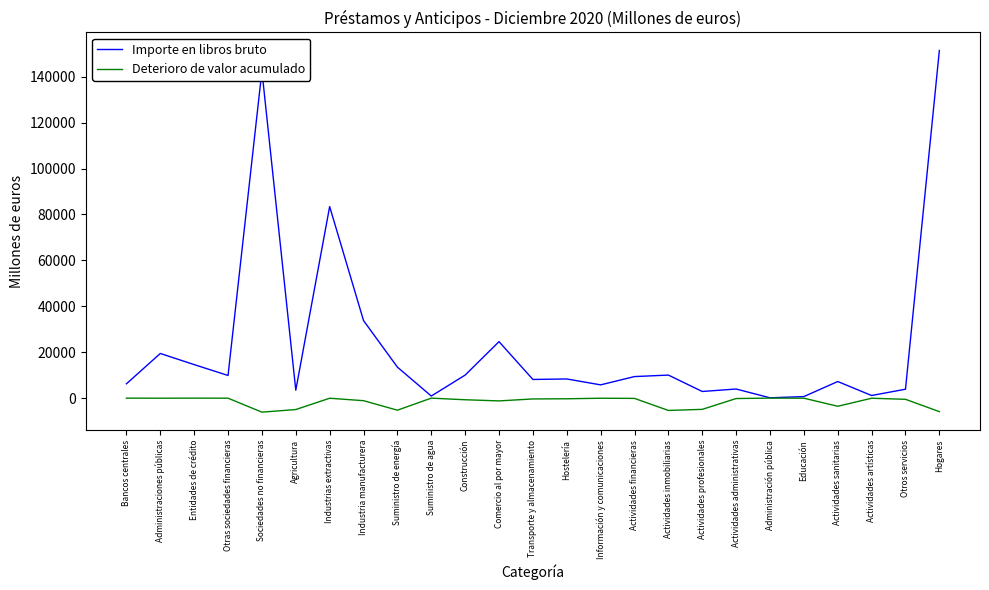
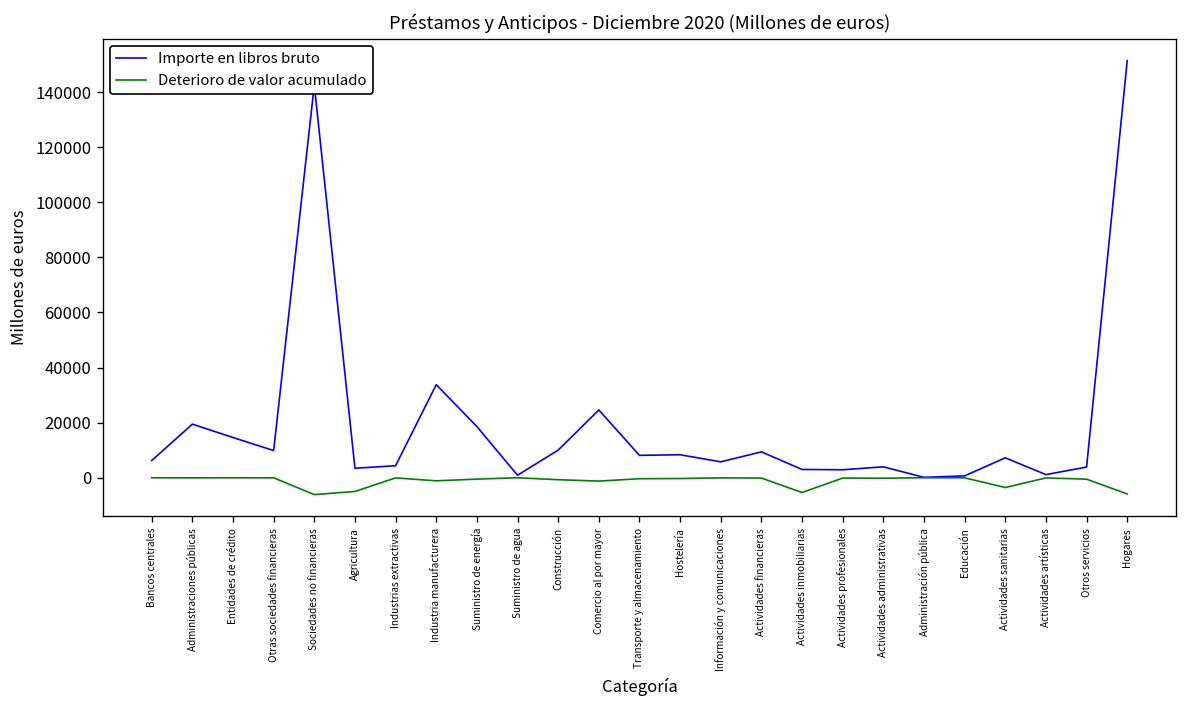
  {
    "Importe en libros bruto": {
      "Bancos centrales": 6000,
      "Administraciones públicas": 19000,
      "Entidades de crédito": 15000,
      "Otras sociedades financieras": 10000,
      "Agricultura": 3000,
-     "Industrias extractivas": 83000,
+     "Industrias extractivas": 4000,
      "Industria manufacturera": 34000,
-     "Suministro de energía": 13000,
+     "Suministro de energía": 19000,
      "Construcción": 10000,
      "Comercio al por mayor": 25000,
      "Transporte y almacenamiento": 8000,
      "Hostelería": 8000,
      "Información y comunicaciones": 6000,
      "Actividades financieras": 9000,
-     "Actividades inmobiliarias": 10000,
+     "Actividades inmobiliarias": 3000,
      "Actividades profesionales": 3000,
      "Actividades administrativas": 4000,
      "Actividades sanitarias": 7000,
      "Actividades artísticas": 1000,
      "Otros servicios": 4000,
      "Hogares": 151000
    },
    "Deterioro de valor acumulado": {
      "Bancos centrales": 0,
      "Administraciones públicas": 0,
      "Entidades de crédito": 0,
      "Otras sociedades financieras": 0,
      "Sociedades no financieras": -6000,
      "Agricultura": -5000,
      "Industrias extractivas": 0,
      "Industria manufacturera": -1000,
-     "Suministro de energía": -5000,
+     "Suministro de energía": -1000,
      "Construcción": -1000,
      "Comercio al por mayor": -1000,
      "Transporte y almacenamiento": 0,
      "Hostelería": 0,
      "Información y comunicaciones": 0,
      "Actividades financieras": 0,
      "Actividades inmobiliarias": -5000,
-     "Actividades profesionales": -5000,
+     "Actividades profesionales": 0,
      "Actividades administrativas": 0,
      "Actividades sanitarias": -4000,
      "Actividades artísticas": 0,
      "Otros servicios": -1000,
      "Hogares": -6000
    }
  }
